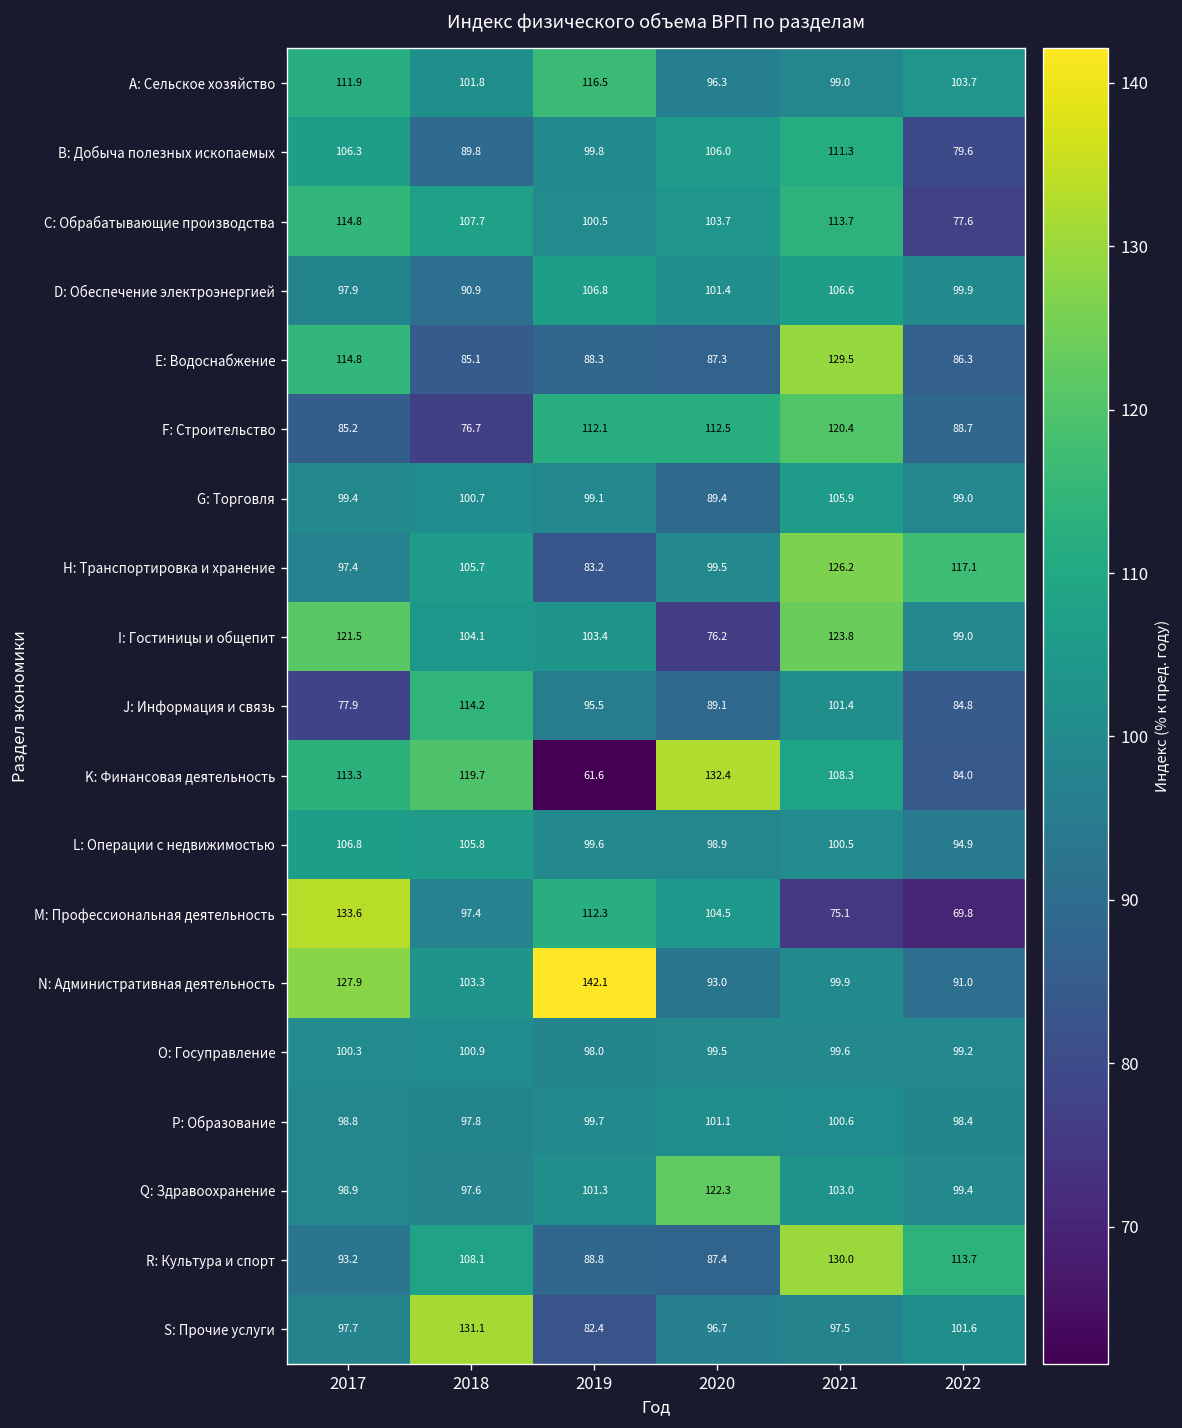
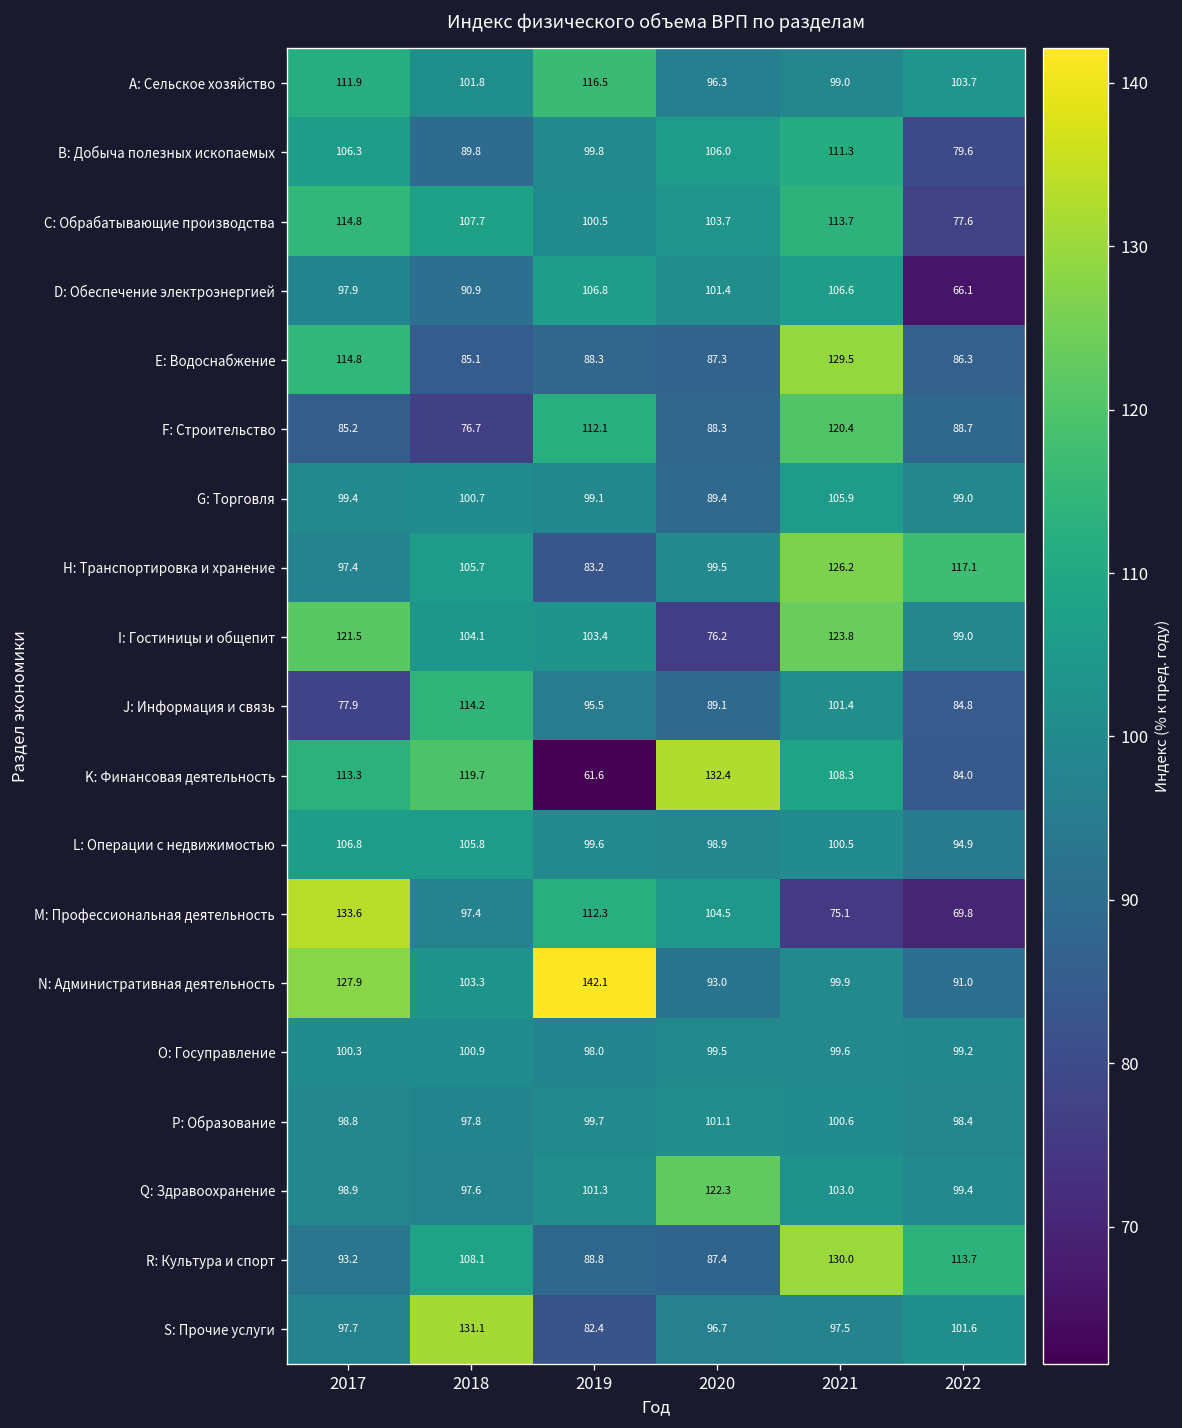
  {
    "A: Сельское хозяйство": {
      "2017": 111.9,
      "2018": 101.8,
      "2019": 116.5,
      "2020": 96.3,
      "2021": 99.0,
      "2022": 103.7
    },
    "B: Добыча полезных ископаемых": {
      "2017": 106.3,
      "2018": 89.8,
      "2019": 99.8,
      "2020": 106.0,
      "2021": 111.3,
      "2022": 79.6
    },
    "C: Обрабатывающие производства": {
      "2017": 114.8,
      "2018": 107.7,
      "2019": 100.5,
      "2020": 103.7,
      "2021": 113.7,
      "2022": 77.6
    },
    "D: Обеспечение электроэнергией": {
      "2017": 97.9,
      "2018": 90.9,
      "2019": 106.8,
      "2020": 101.4,
      "2021": 106.6,
-     "2022": 99.9
+     "2022": 66.1
    },
    "E: Водоснабжение": {
      "2017": 114.8,
      "2018": 85.1,
      "2019": 88.3,
      "2020": 87.3,
      "2021": 129.5,
      "2022": 86.3
    },
    "F: Строительство": {
      "2017": 85.2,
      "2018": 76.7,
      "2019": 112.1,
-     "2020": 112.5,
+     "2020": 88.3,
      "2021": 120.4,
      "2022": 88.7
    },
    "G: Торговля": {
      "2017": 99.4,
      "2018": 100.7,
      "2019": 99.1,
      "2020": 89.4,
      "2021": 105.9,
      "2022": 99.0
    },
    "H: Транспортировка и хранение": {
      "2017": 97.4,
      "2018": 105.7,
      "2019": 83.2,
      "2020": 99.5,
      "2021": 126.2,
      "2022": 117.1
    },
    "I: Гостиницы и общепит": {
      "2017": 121.5,
      "2018": 104.1,
      "2019": 103.4,
      "2020": 76.2,
      "2021": 123.8,
      "2022": 99.0
    },
    "J: Информация и связь": {
      "2017": 77.9,
      "2018": 114.2,
      "2019": 95.5,
      "2020": 89.1,
      "2021": 101.4,
      "2022": 84.8
    },
    "K: Финансовая деятельность": {
      "2017": 113.3,
      "2018": 119.7,
      "2019": 61.6,
      "2020": 132.4,
      "2021": 108.3,
      "2022": 84.0
    },
    "L: Операции с недвижимостью": {
      "2017": 106.8,
      "2018": 105.8,
      "2019": 99.6,
      "2020": 98.9,
      "2021": 100.5,
      "2022": 94.9
    },
    "M: Профессиональная деятельность": {
      "2017": 133.6,
      "2018": 97.4,
      "2019": 112.3,
      "2020": 104.5,
      "2021": 75.1,
      "2022": 69.8
    },
    "N: Административная деятельность": {
      "2017": 127.9,
      "2018": 103.3,
      "2019": 142.1,
      "2020": 93.0,
      "2021": 99.9,
      "2022": 91.0
    },
    "O: Госуправление": {
      "2017": 100.3,
      "2018": 100.9,
      "2019": 98.0,
      "2020": 99.5,
      "2021": 99.6,
      "2022": 99.2
    },
    "P: Образование": {
      "2017": 98.8,
      "2018": 97.8,
      "2019": 99.7,
      "2020": 101.1,
      "2021": 100.6,
      "2022": 98.4
    },
    "Q: Здравоохранение": {
      "2017": 98.9,
      "2018": 97.6,
      "2019": 101.3,
      "2020": 122.3,
      "2021": 103.0,
      "2022": 99.4
    },
    "R: Культура и спорт": {
      "2017": 93.2,
      "2018": 108.1,
      "2019": 88.8,
      "2020": 87.4,
      "2021": 130.0,
      "2022": 113.7
    },
    "S: Прочие услуги": {
      "2017": 97.7,
      "2018": 131.1,
      "2019": 82.4,
      "2020": 96.7,
      "2021": 97.5,
      "2022": 101.6
    }
  }
